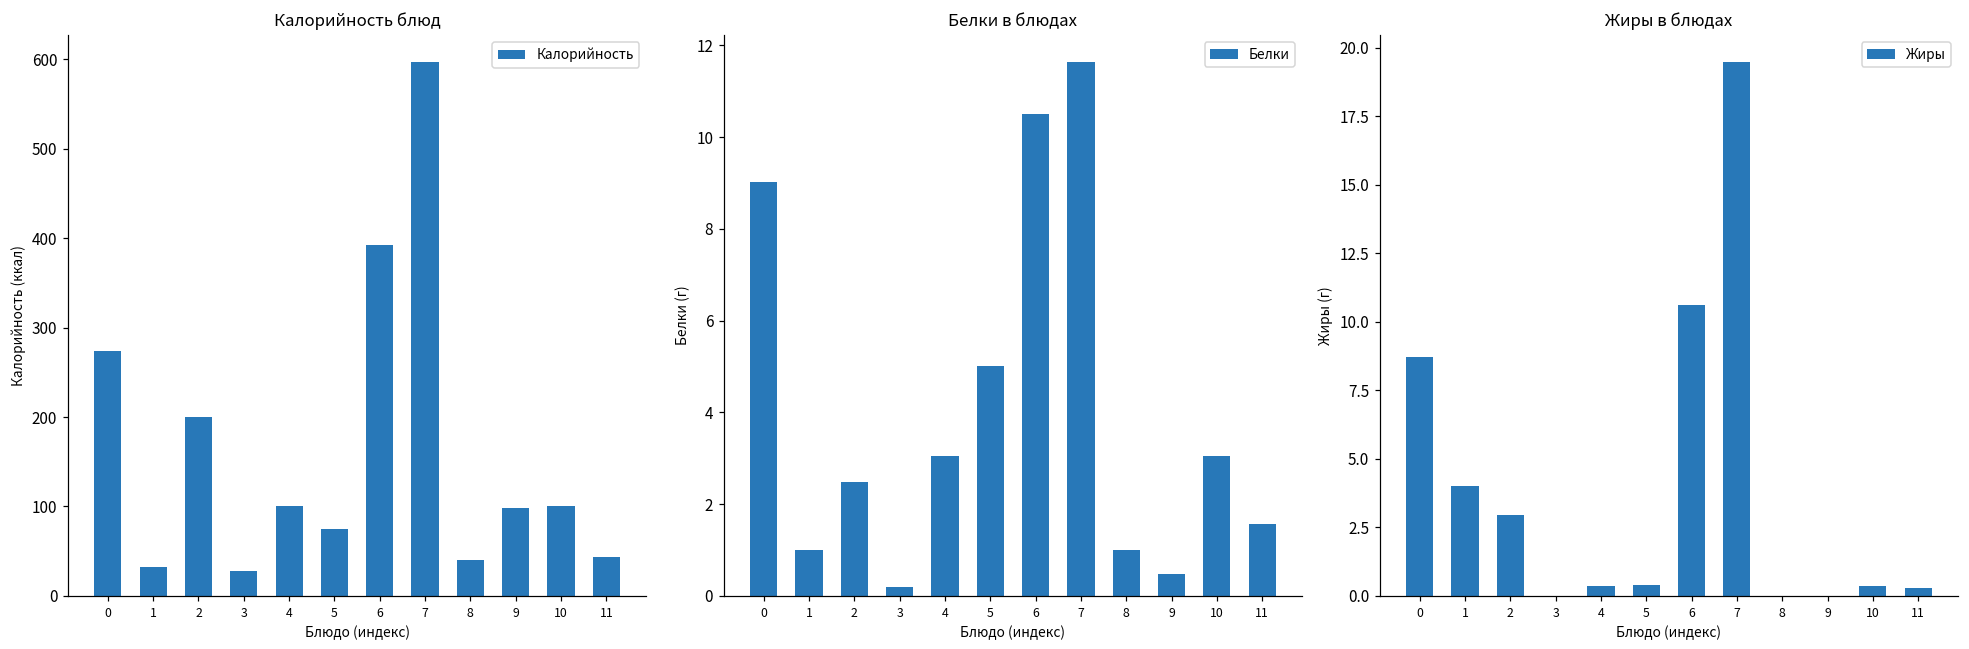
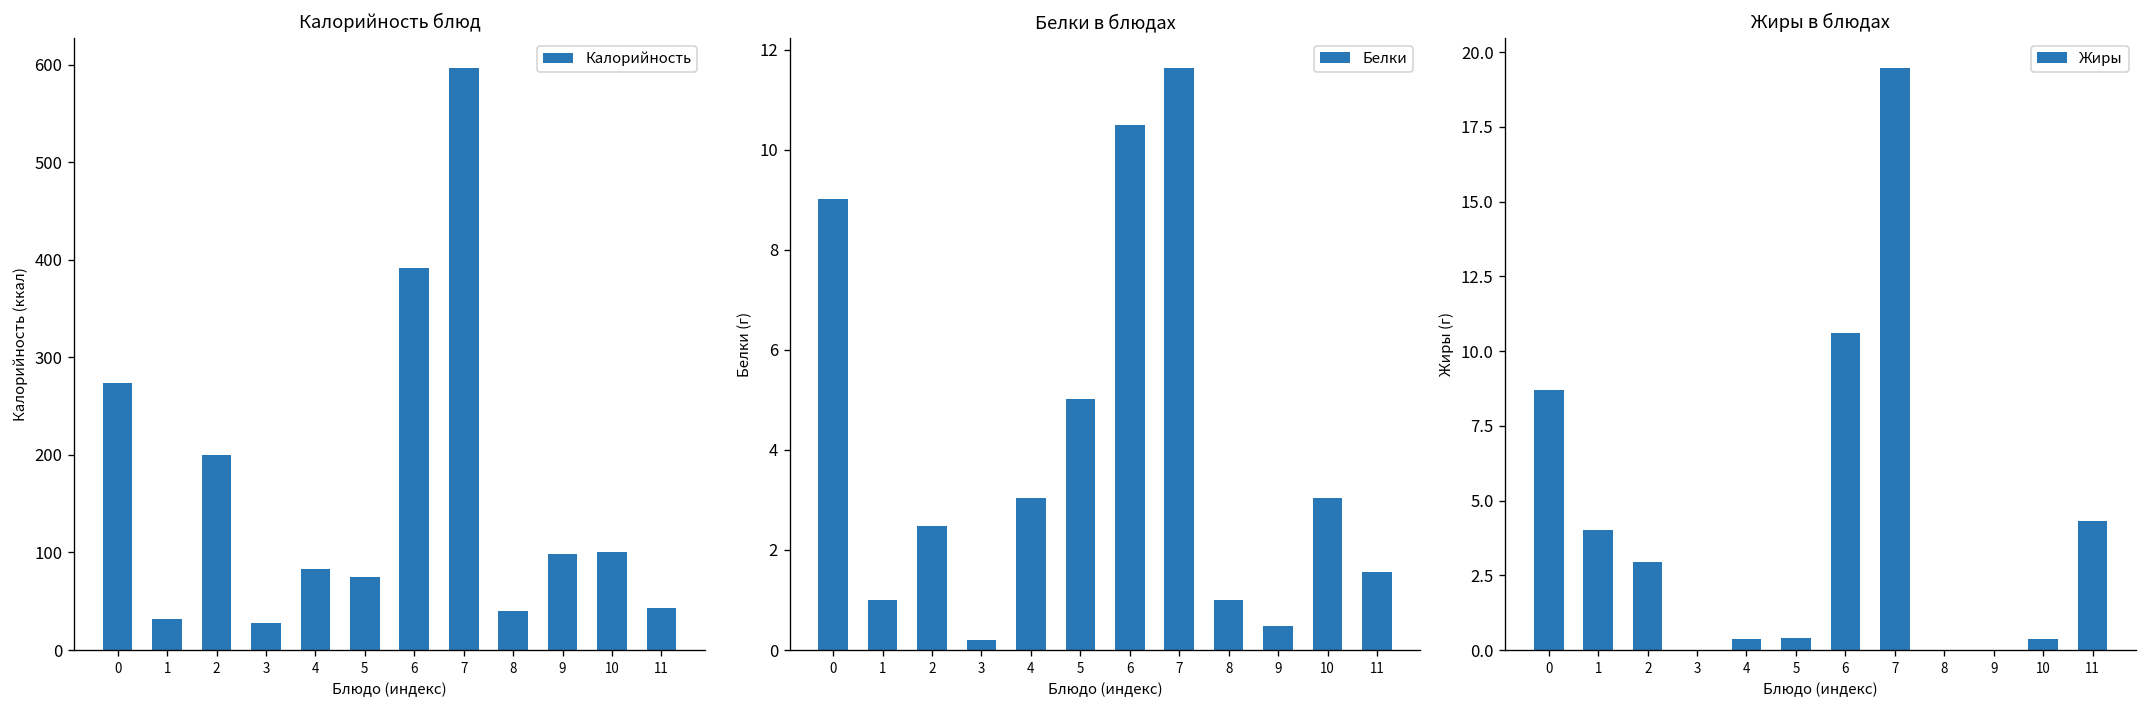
  {
    "Калорийность блюд": {
      "0": 270,
      "1": 30,
      "2": 200,
      "3": 30,
-     "4": 100,
+     "4": 80,
      "5": 70,
      "6": 390,
      "7": 600,
      "8": 40,
      "9": 100,
      "10": 100,
      "11": 40
    },
    "Белки в блюдах": {
      "0": 9.0,
      "1": 1.0,
      "2": 2.5,
      "3": 0.2,
      "4": 3.0,
      "5": 5.0,
      "6": 10.5,
      "7": 11.6,
      "8": 1.0,
      "9": 0.5,
      "10": 3.0,
      "11": 1.6
    },
    "Жиры в блюдах": {
      "0": 8.7,
      "1": 4.0,
      "2": 3.0,
      "3": 0.0,
      "4": 0.4,
      "5": 0.4,
      "6": 10.6,
      "7": 19.5,
      "8": 0.0,
      "9": 0.0,
      "10": 0.4,
-     "11": 0.3
+     "11": 4.3
    }
  }
